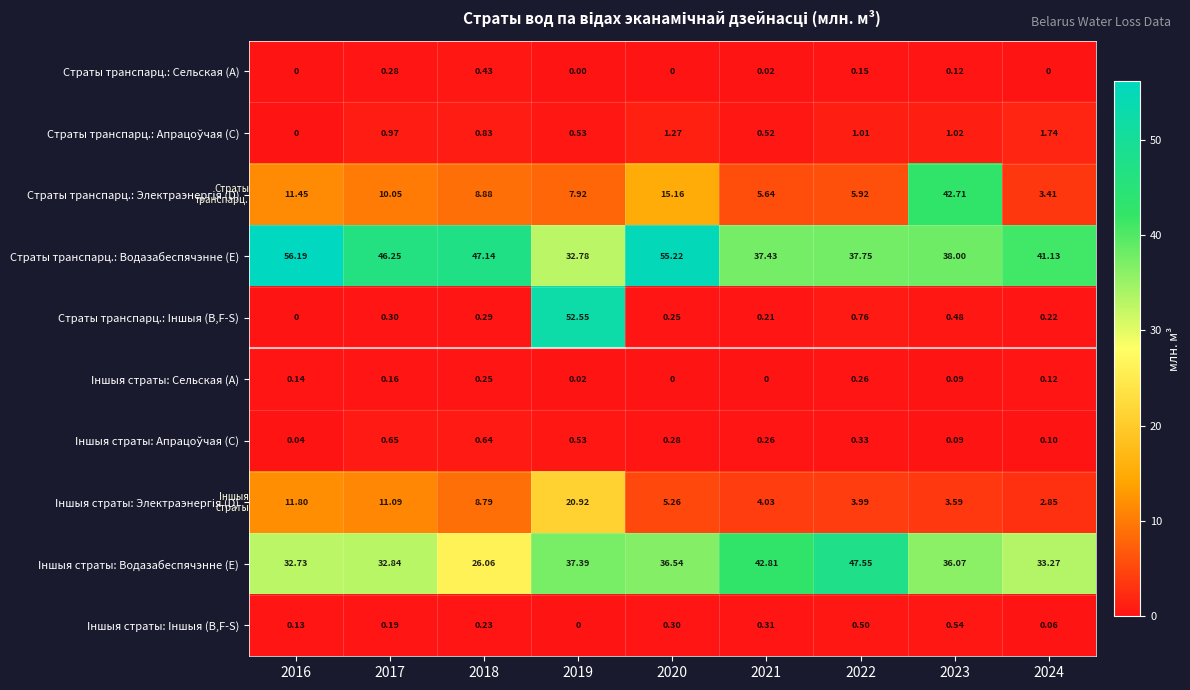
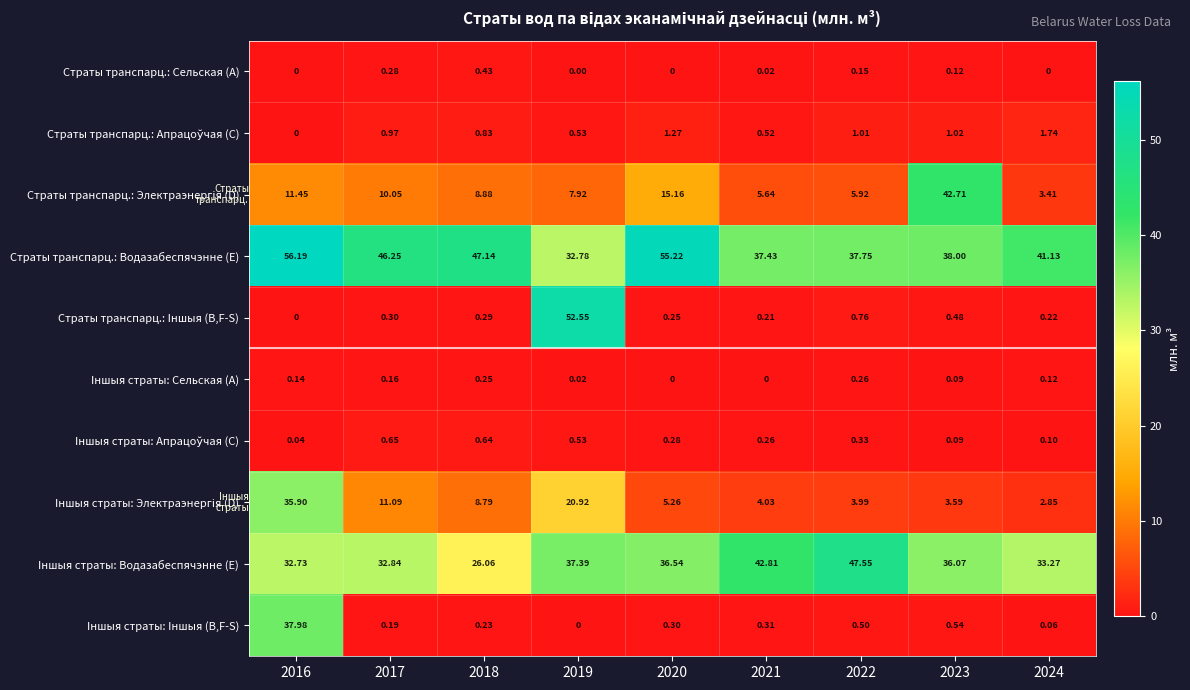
  {
    "Страты транспарц.: Сельская (A)": {
      "2016": 0,
      "2017": 0.28,
      "2018": 0.43,
      "2019": 0.00,
      "2020": 0,
      "2021": 0.02,
      "2022": 0.15,
      "2023": 0.12,
      "2024": 0
    },
    "Страты транспарц.: Апрацоўчая (C)": {
      "2016": 0,
      "2017": 0.97,
      "2018": 0.83,
      "2019": 0.53,
      "2020": 1.27,
      "2021": 0.52,
      "2022": 1.01,
      "2023": 1.02,
      "2024": 1.74
    },
    "Страты транспарц.: Электраэнергія (D)": {
      "2016": 11.45,
      "2017": 10.05,
      "2018": 8.88,
      "2019": 7.92,
      "2020": 15.16,
      "2021": 5.64,
      "2022": 5.92,
      "2023": 42.71,
      "2024": 3.41
    },
    "Страты транспарц.: Водазабеспячэнне (E)": {
      "2016": 56.19,
      "2017": 46.25,
      "2018": 47.14,
      "2019": 32.78,
      "2020": 55.22,
      "2021": 37.43,
      "2022": 37.75,
      "2023": 38.00,
      "2024": 41.13
    },
    "Страты транспарц.: Іншыя (B,F-S)": {
      "2016": 0,
      "2017": 0.30,
      "2018": 0.29,
      "2019": 52.55,
      "2020": 0.25,
      "2021": 0.21,
      "2022": 0.76,
      "2023": 0.48,
      "2024": 0.22
    },
    "Іншыя страты: Сельская (A)": {
      "2016": 0.14,
      "2017": 0.16,
      "2018": 0.25,
      "2019": 0.02,
      "2020": 0,
      "2021": 0,
      "2022": 0.26,
      "2023": 0.09,
      "2024": 0.12
    },
    "Іншыя страты: Апрацоўчая (C)": {
      "2016": 0.04,
      "2017": 0.65,
      "2018": 0.64,
      "2019": 0.53,
      "2020": 0.28,
      "2021": 0.26,
      "2022": 0.33,
      "2023": 0.09,
      "2024": 0.10
    },
    "Іншыя страты: Электраэнергія (D)": {
-     "2016": 11.80,
+     "2016": 35.90,
      "2017": 11.09,
      "2018": 8.79,
      "2019": 20.92,
      "2020": 5.26,
      "2021": 4.03,
      "2022": 3.99,
      "2023": 3.59,
      "2024": 2.85
    },
    "Іншыя страты: Водазабеспячэнне (E)": {
      "2016": 32.73,
      "2017": 32.84,
      "2018": 26.06,
      "2019": 37.39,
      "2020": 36.54,
      "2021": 42.81,
      "2022": 47.55,
      "2023": 36.07,
      "2024": 33.27
    },
    "Іншыя страты: Іншыя (B,F-S)": {
-     "2016": 0.13,
+     "2016": 37.98,
      "2017": 0.19,
      "2018": 0.23,
      "2019": 0,
      "2020": 0.30,
      "2021": 0.31,
      "2022": 0.50,
      "2023": 0.54,
      "2024": 0.06
    }
  }
